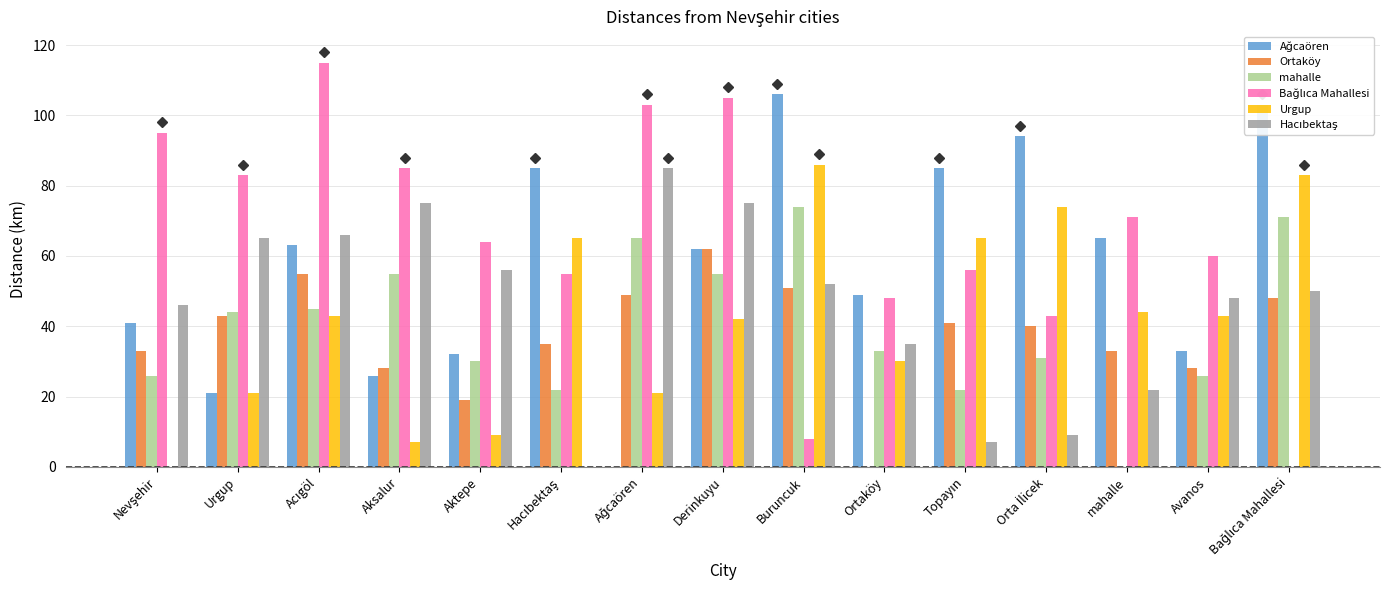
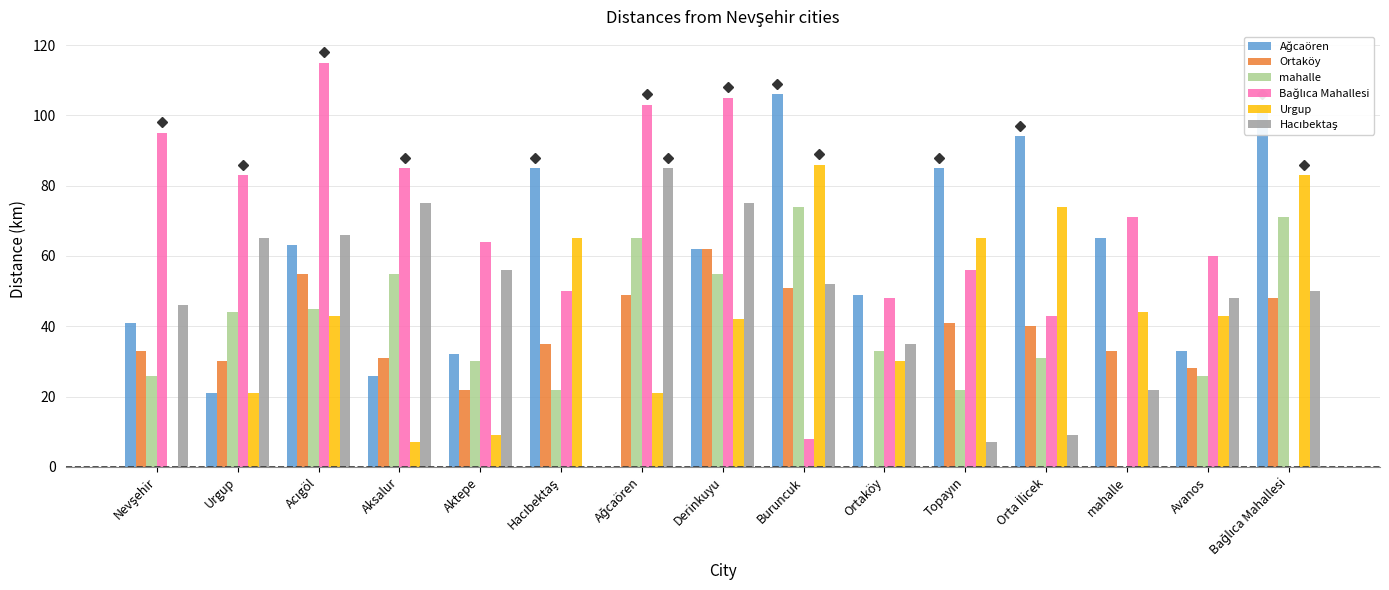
  {
    "Ağcaören": {
      "Nevşehir": 41,
      "Urgup": 21,
      "Acıgöl": 63,
      "Aksalur": 26,
      "Aktepe": 32,
      "Hacıbektaş": 85,
      "Ağcaören": 0,
      "Derinkuyu": 62,
      "Buruncuk": 106,
      "Ortaköy": 49,
      "Topayın": 85,
      "Orta İlicek": 94,
      "mahalle": 65,
      "Avanos": 33
    },
    "Ortaköy": {
      "Nevşehir": 33,
-     "Urgup": 43,
+     "Urgup": 30,
      "Acıgöl": 55,
-     "Aksalur": 28,
-     "Aktepe": 19,
+     "Aksalur": 31,
+     "Aktepe": 22,
      "Hacıbektaş": 35,
      "Ağcaören": 49,
      "Derinkuyu": 62,
      "Buruncuk": 51,
      "Ortaköy": 0,
      "Topayın": 41,
      "Orta İlicek": 40,
      "mahalle": 33,
      "Avanos": 28,
      "Bağlıca Mahallesi": 48
    },
    "Bağlıca Mahallesi": {
      "Nevşehir": 95,
      "Urgup": 83,
      "Acıgöl": 115,
      "Aksalur": 85,
      "Aktepe": 64,
-     "Hacıbektaş": 55,
+     "Hacıbektaş": 50,
      "Ağcaören": 103,
      "Derinkuyu": 105,
      "Buruncuk": 8,
      "Ortaköy": 48,
      "Topayın": 56,
      "Orta İlicek": 43,
      "mahalle": 71,
      "Avanos": 60,
      "Bağlıca Mahallesi": 0
    },
    "Urgup": {
      "Nevşehir": 0,
      "Urgup": 21,
      "Acıgöl": 43,
      "Aksalur": 7,
      "Aktepe": 9,
      "Hacıbektaş": 65,
      "Ağcaören": 21,
      "Derinkuyu": 42,
      "Buruncuk": 86,
      "Ortaköy": 30,
      "Topayın": 65,
      "Orta İlicek": 74,
      "mahalle": 44,
      "Avanos": 43,
      "Bağlıca Mahallesi": 83
    }
  }
